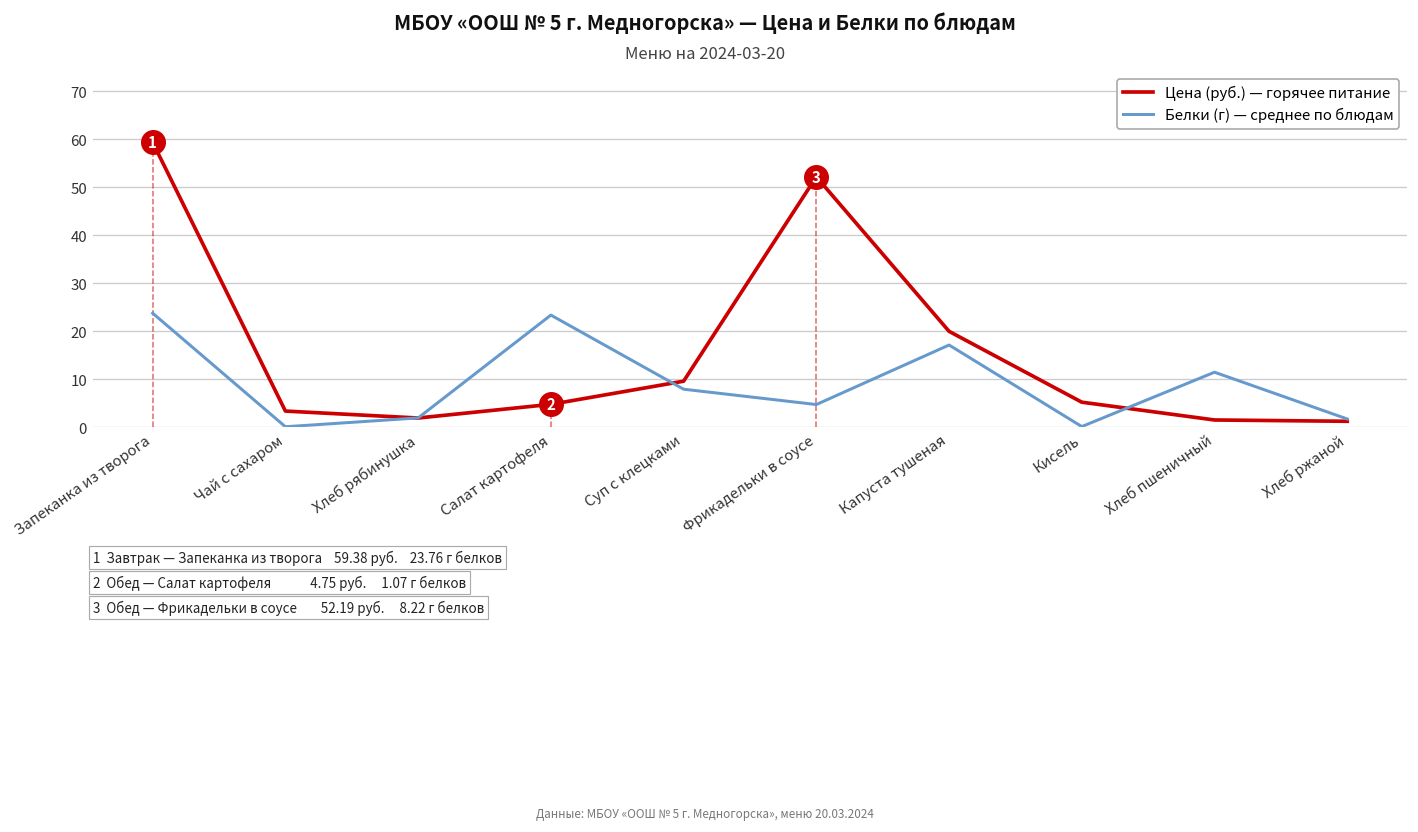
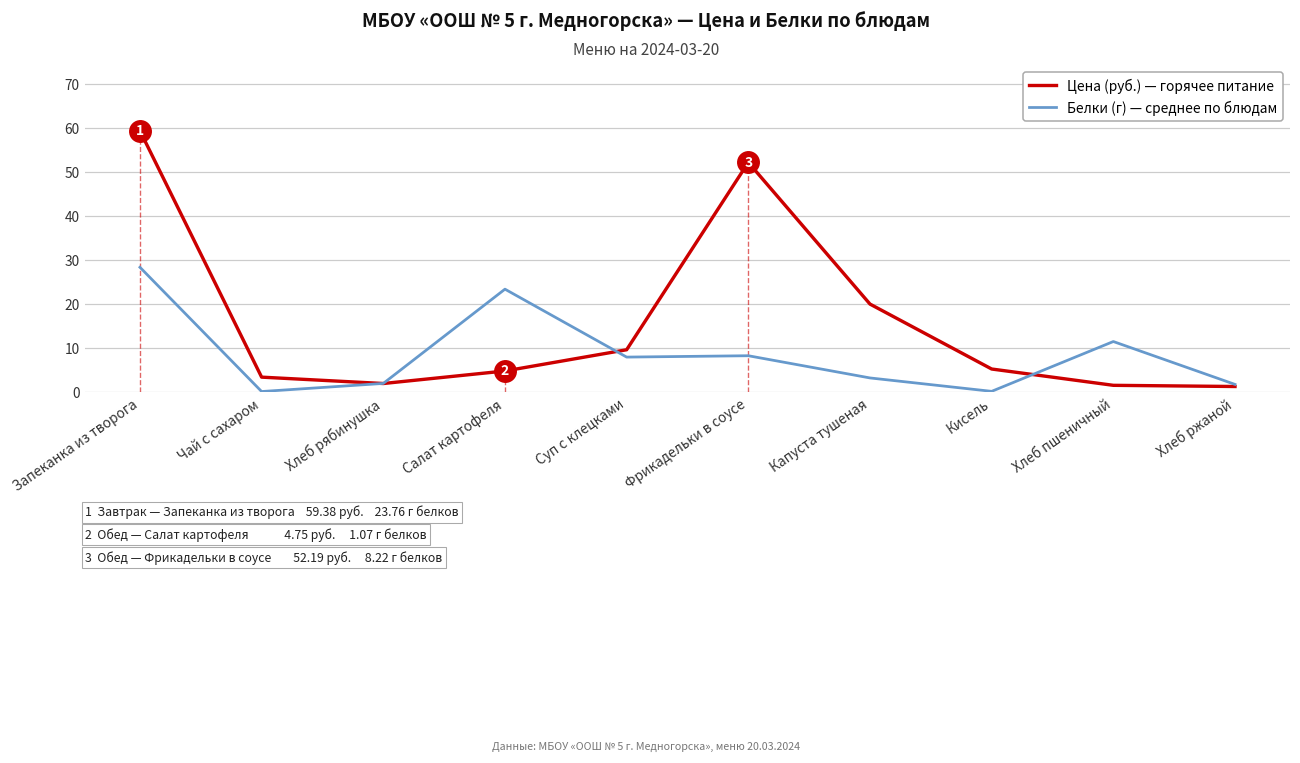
  {
    "Белки (г) — среднее по блюдам": {
-     "Запеканка из творога": 24,
+     "Запеканка из творога": 28,
      "Чай с сахаром": 0,
      "Салат картофеля": 23,
      "Суп с клецками": 8,
-     "Фрикадельки в соусе": 5,
-     "Капуста тушеная": 17,
+     "Фрикадельки в соусе": 8,
+     "Капуста тушеная": 3,
      "Кисель": 0,
      "Хлеб пшеничный": 11
    }
  }
